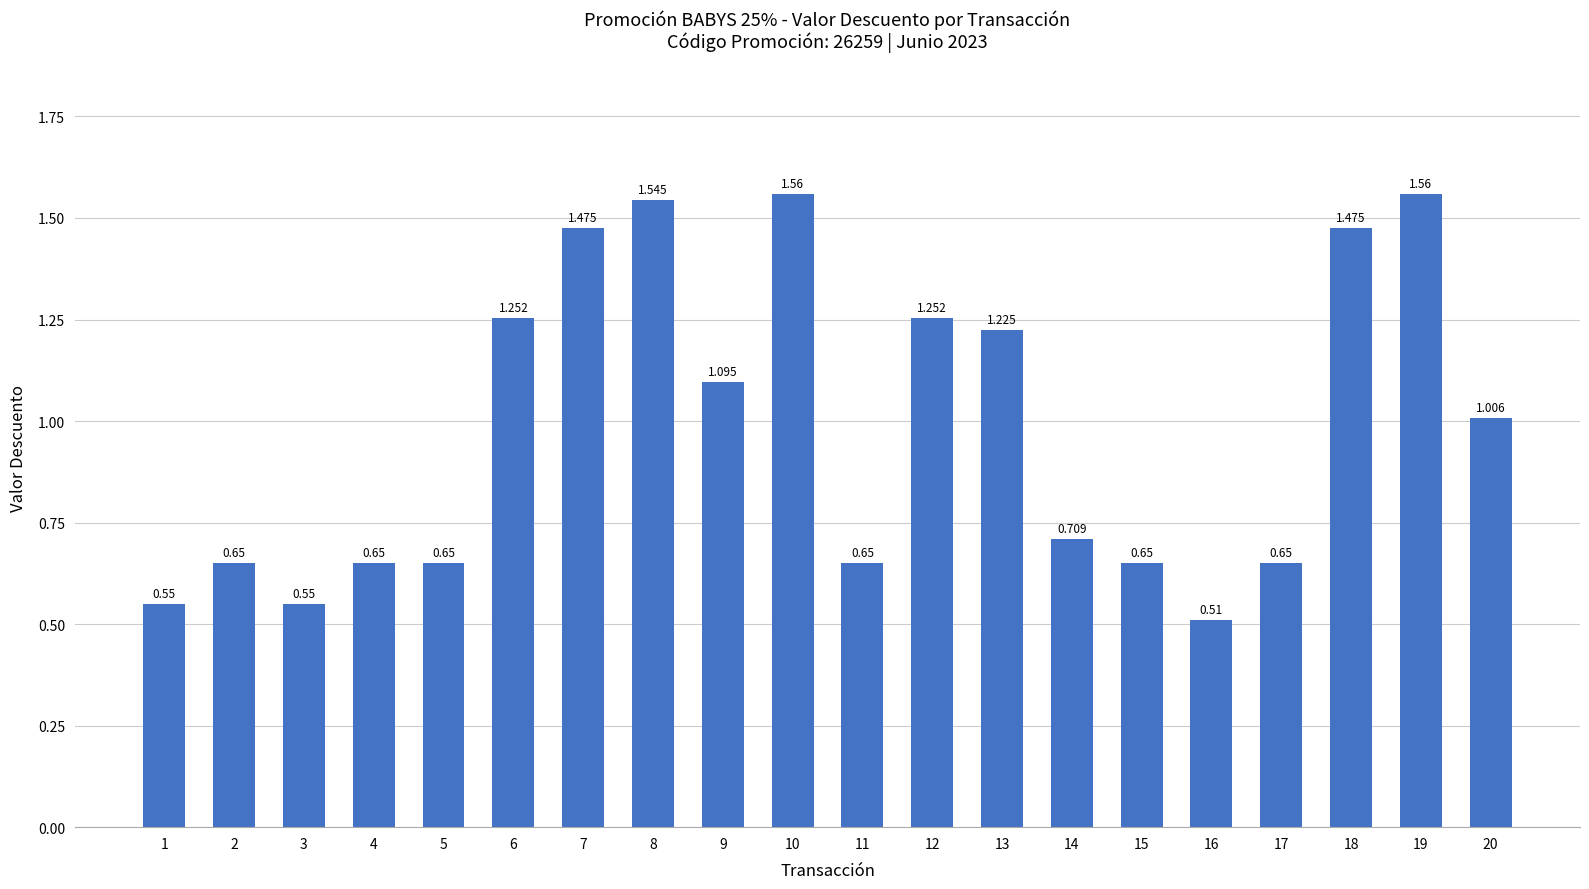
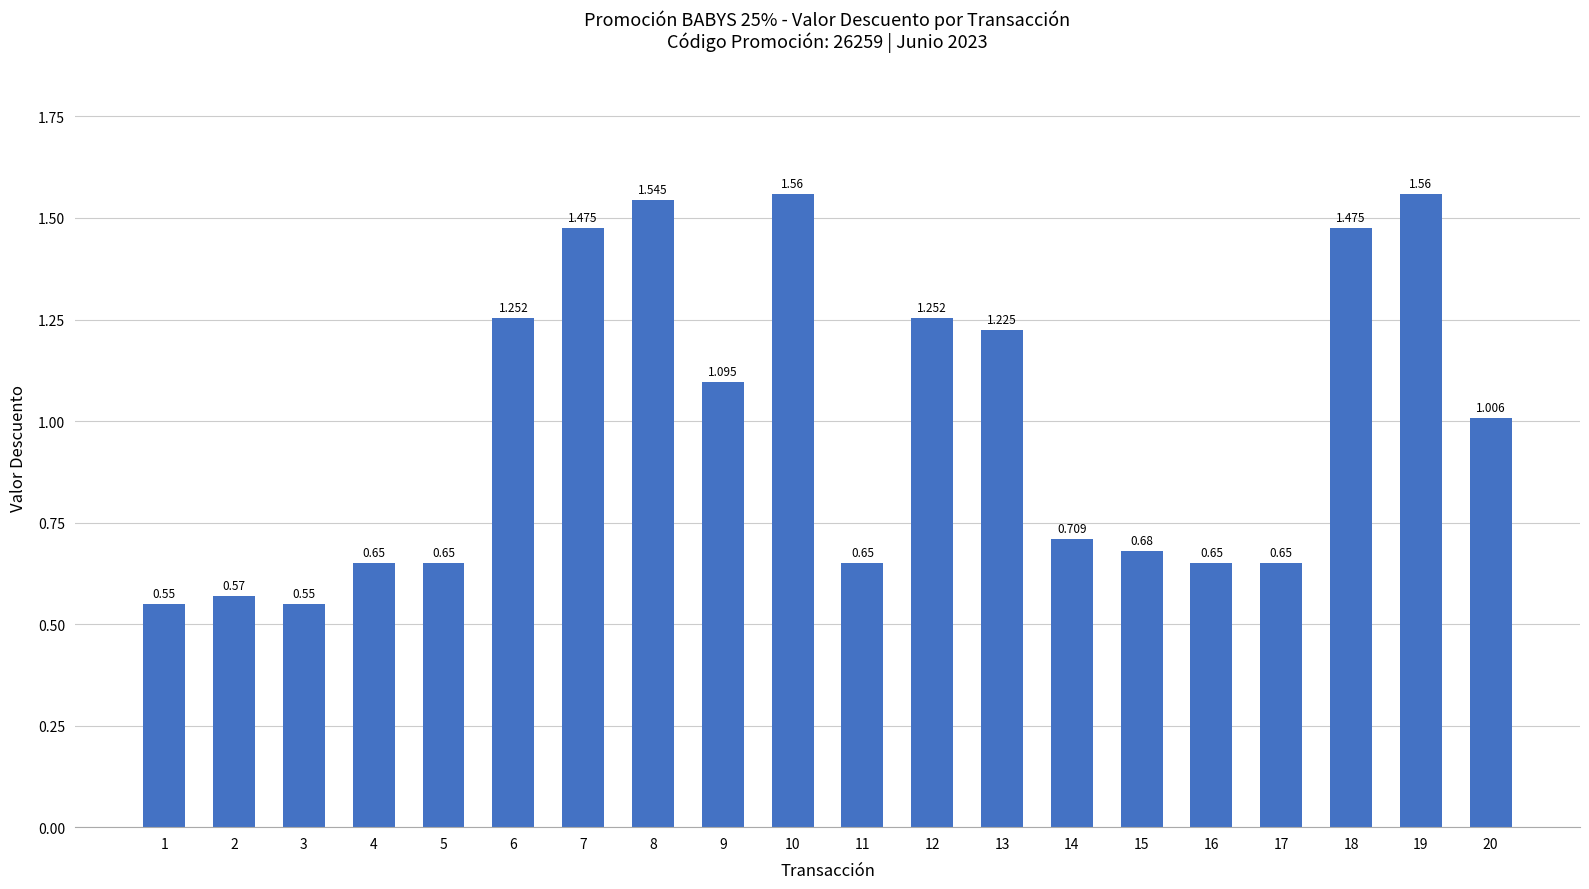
  {
    "1": 0.55,
-   "2": 0.65,
+   "2": 0.57,
    "3": 0.55,
    "4": 0.65,
    "5": 0.65,
    "6": 1.252,
    "7": 1.475,
    "8": 1.545,
    "9": 1.095,
    "10": 1.56,
    "11": 0.65,
    "12": 1.252,
    "13": 1.225,
    "14": 0.709,
-   "15": 0.65,
-   "16": 0.51,
+   "15": 0.68,
+   "16": 0.65,
    "17": 0.65,
    "18": 1.475,
    "19": 1.56,
    "20": 1.006
  }
